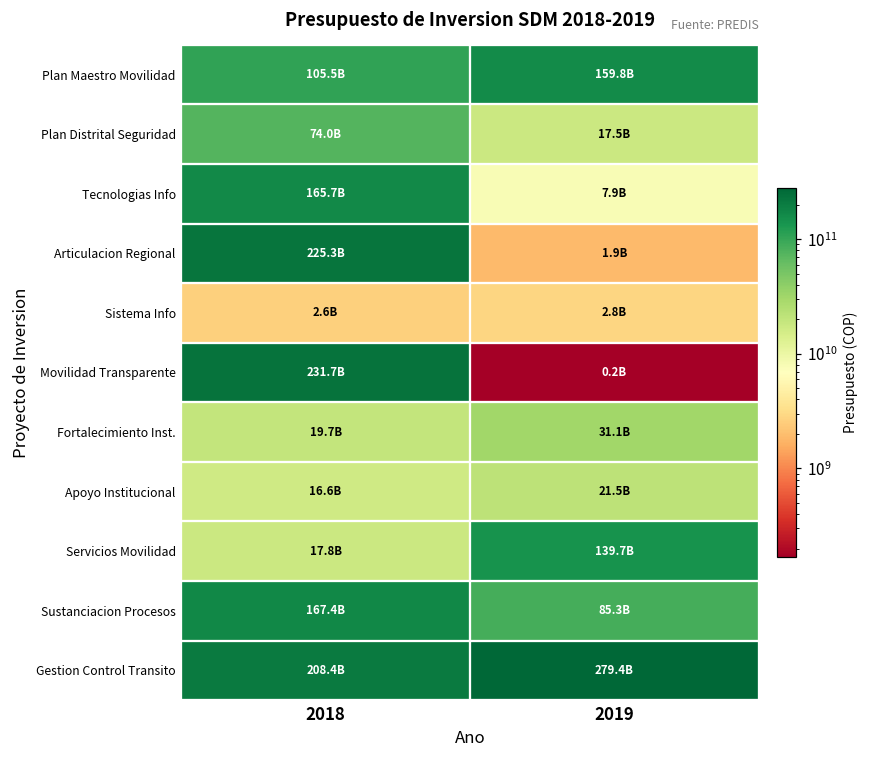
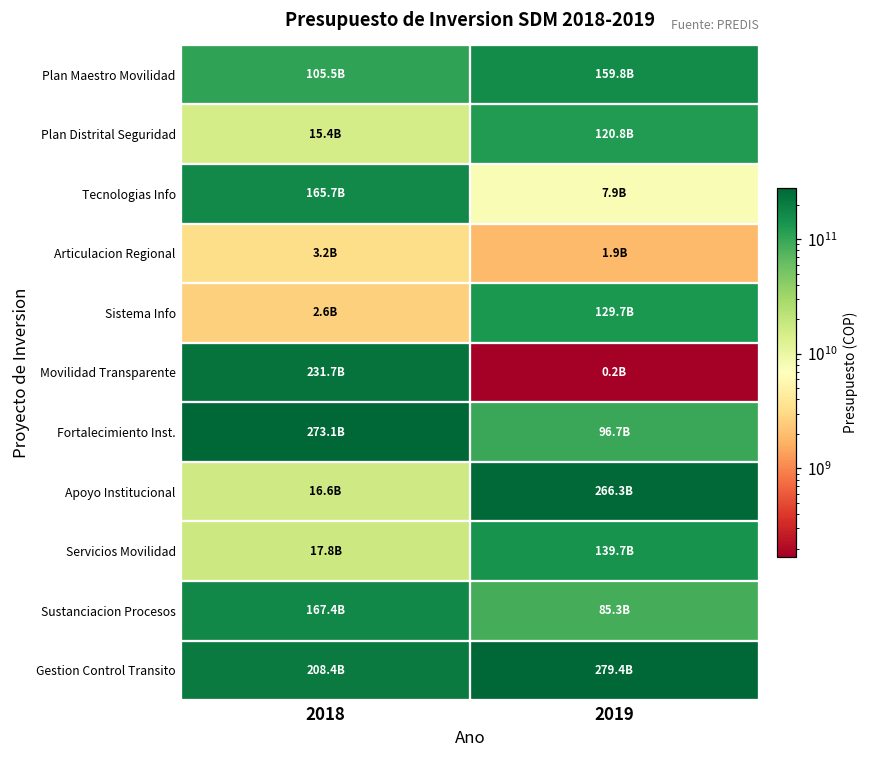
  {
    "Plan Maestro Movilidad": {
      "2018": "105.5B",
      "2019": "159.8B"
    },
    "Plan Distrital Seguridad": {
-     "2018": "74.0B",
-     "2019": "17.5B"
+     "2018": "15.4B",
+     "2019": "120.8B"
    },
    "Tecnologias Info": {
      "2018": "165.7B",
      "2019": "7.9B"
    },
    "Articulacion Regional": {
-     "2018": "225.3B",
+     "2018": "3.2B",
      "2019": "1.9B"
    },
    "Sistema Info": {
      "2018": "2.6B",
-     "2019": "2.8B"
+     "2019": "129.7B"
    },
    "Movilidad Transparente": {
      "2018": "231.7B",
      "2019": "0.2B"
    },
    "Fortalecimiento Inst.": {
-     "2018": "19.7B",
-     "2019": "31.1B"
+     "2018": "273.1B",
+     "2019": "96.7B"
    },
    "Apoyo Institucional": {
      "2018": "16.6B",
-     "2019": "21.5B"
+     "2019": "266.3B"
    },
    "Servicios Movilidad": {
      "2018": "17.8B",
      "2019": "139.7B"
    },
    "Sustanciacion Procesos": {
      "2018": "167.4B",
      "2019": "85.3B"
    },
    "Gestion Control Transito": {
      "2018": "208.4B",
      "2019": "279.4B"
    }
  }
